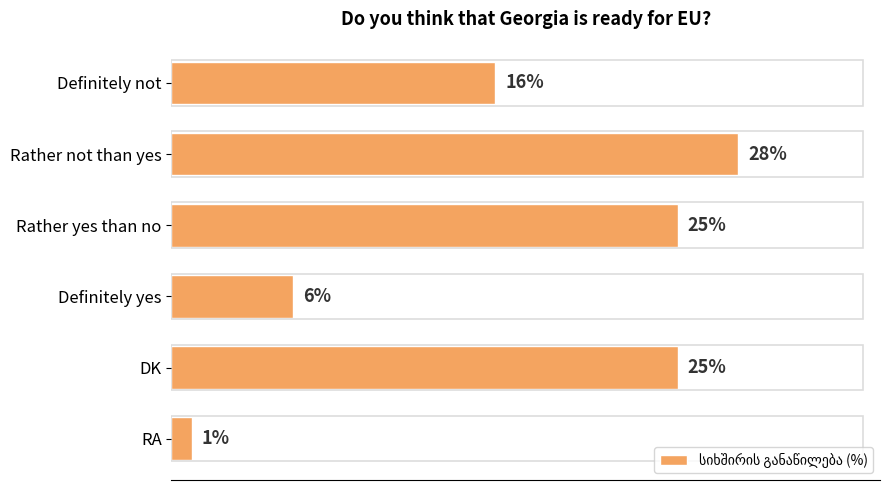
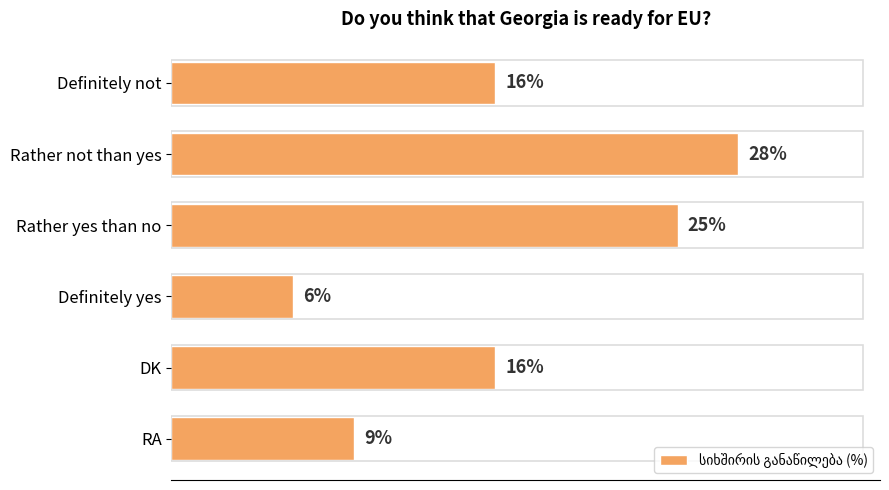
  {
    "Definitely not": "16%",
    "Rather not than yes": "28%",
    "Rather yes than no": "25%",
    "Definitely yes": "6%",
-   "DK": "25%",
-   "RA": "1%"
+   "DK": "16%",
+   "RA": "9%"
  }
